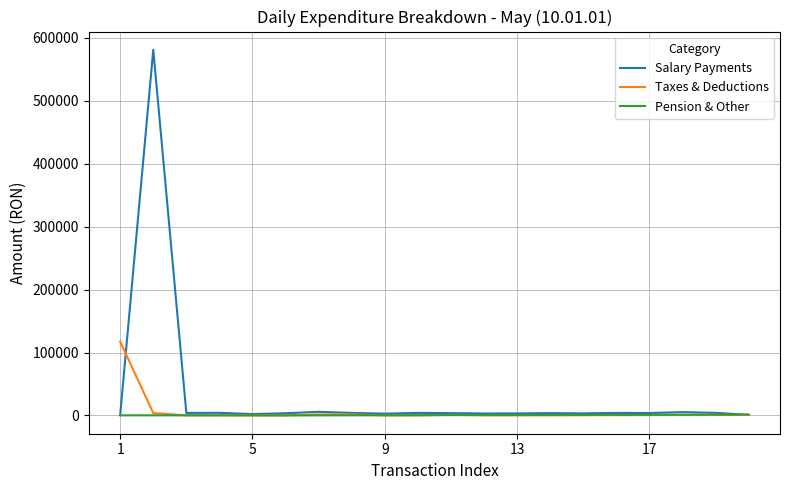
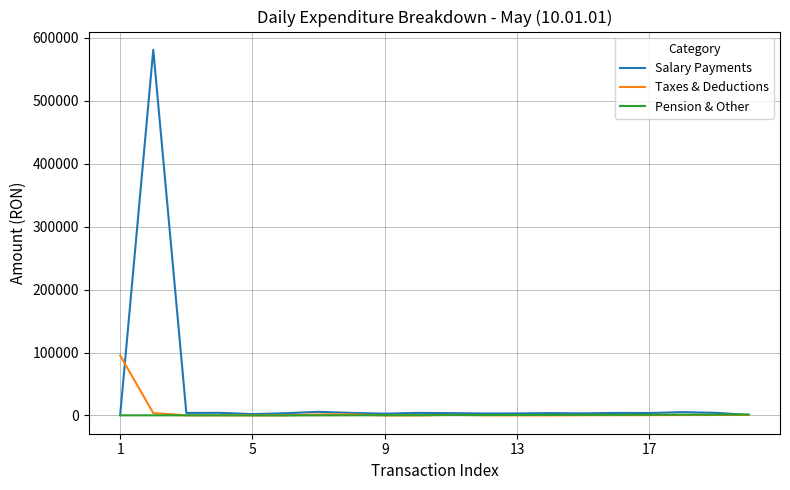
  {
    "Taxes & Deductions": {
-     "1": 120000
+     "1": 100000
    }
  }
